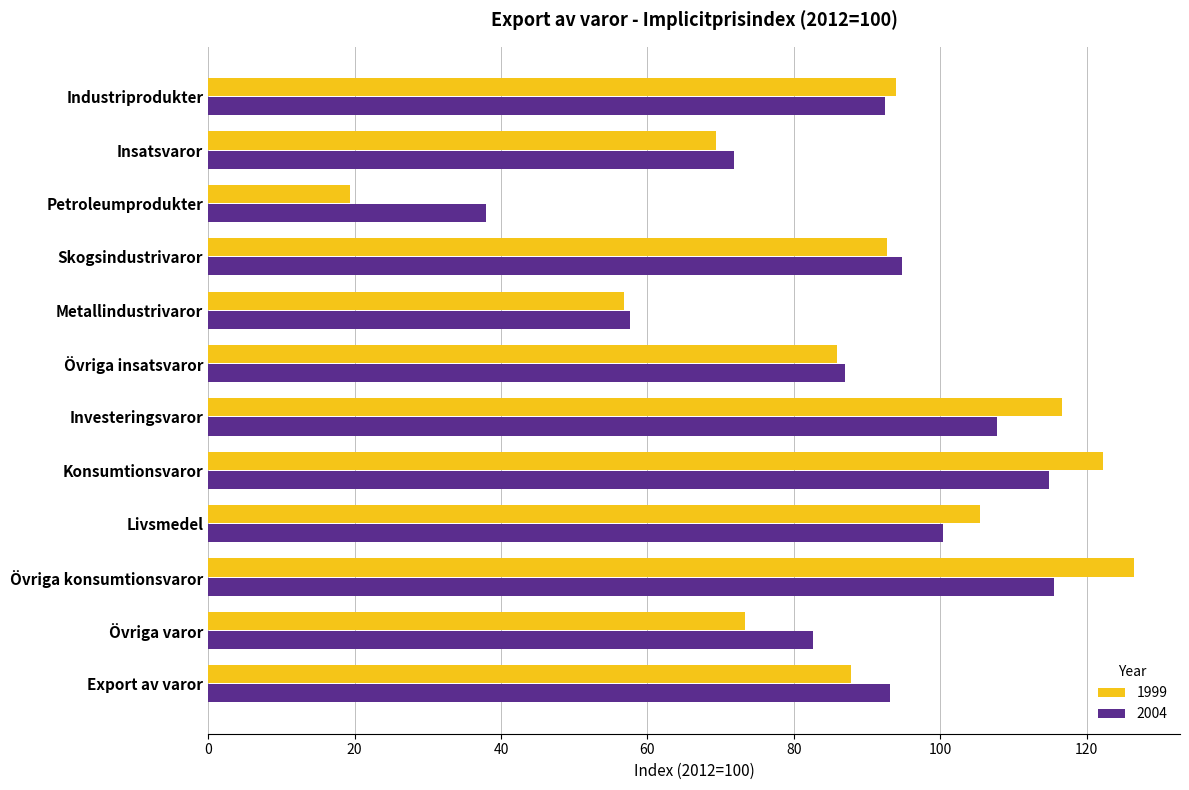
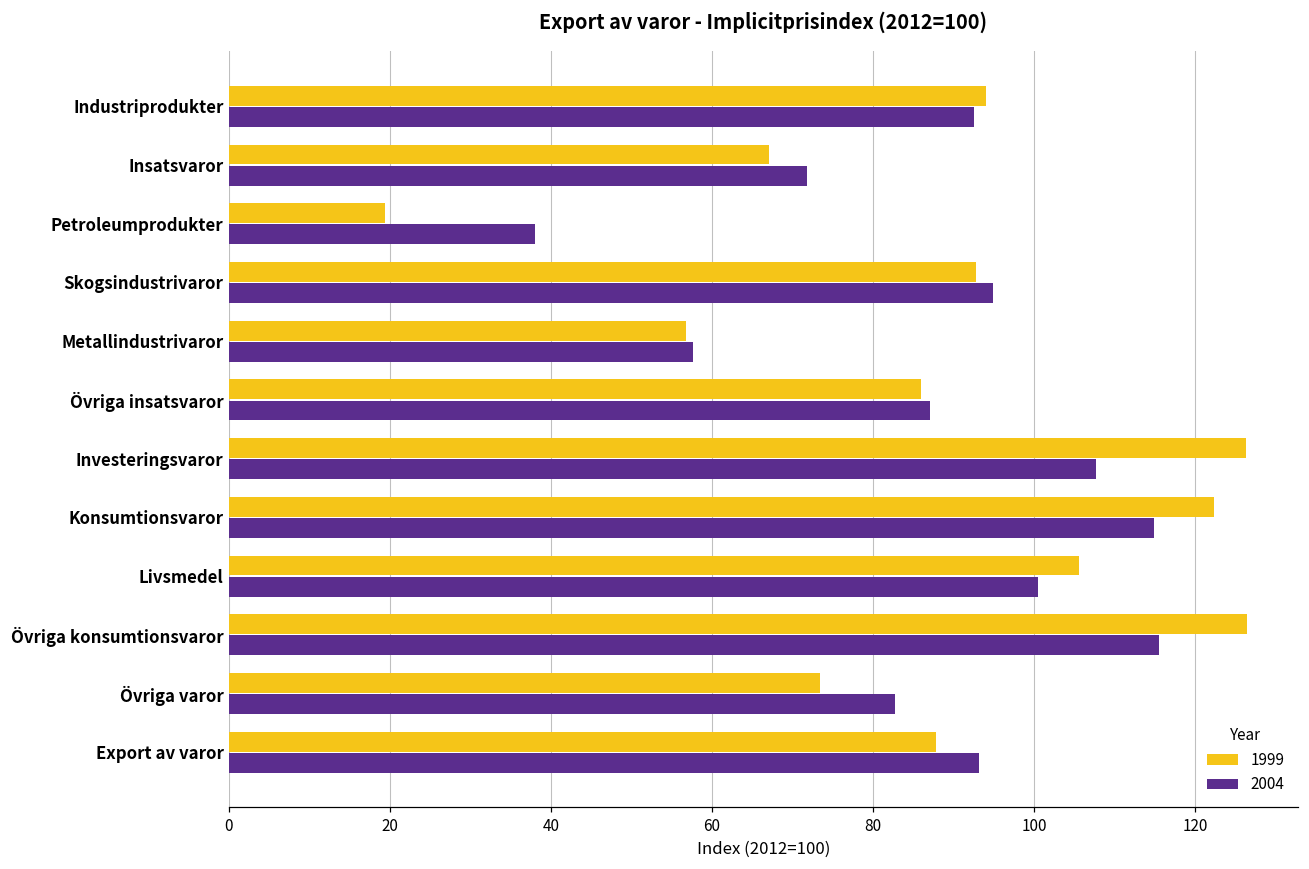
  {
    "1999": {
      "Industriprodukter": 94,
-     "Insatsvaror": 69,
+     "Insatsvaror": 67,
      "Petroleumprodukter": 19,
      "Skogsindustrivaror": 93,
      "Metallindustrivaror": 57,
      "Övriga insatsvaror": 86,
-     "Investeringsvaror": 117,
+     "Investeringsvaror": 126,
      "Konsumtionsvaror": 122,
      "Livsmedel": 105,
      "Övriga konsumtionsvaror": 126,
      "Övriga varor": 73,
      "Export av varor": 88
    },
    "2004": {
      "Industriprodukter": 92,
      "Insatsvaror": 72,
      "Petroleumprodukter": 38,
      "Skogsindustrivaror": 95,
      "Metallindustrivaror": 58,
      "Övriga insatsvaror": 87,
      "Investeringsvaror": 108,
      "Konsumtionsvaror": 115,
      "Livsmedel": 100,
      "Övriga konsumtionsvaror": 116,
      "Övriga varor": 83,
      "Export av varor": 93
    }
  }
